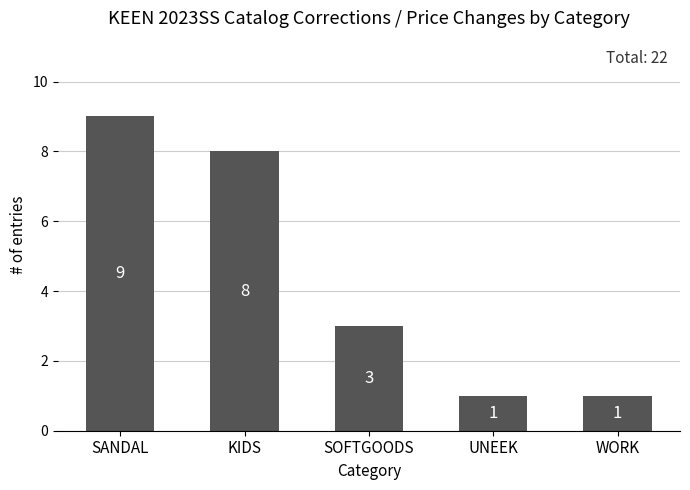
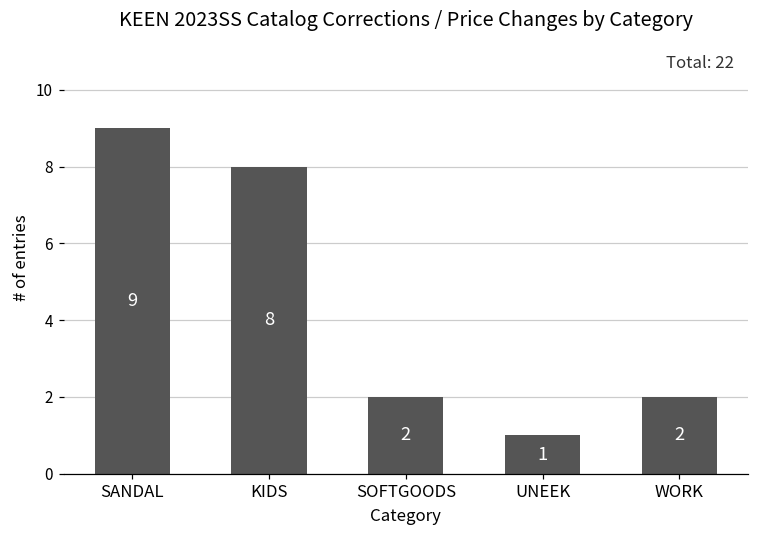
  {
    "SANDAL": 9,
    "KIDS": 8,
-   "SOFTGOODS": 3,
+   "SOFTGOODS": 2,
    "UNEEK": 1,
-   "WORK": 1
+   "WORK": 2
  }
